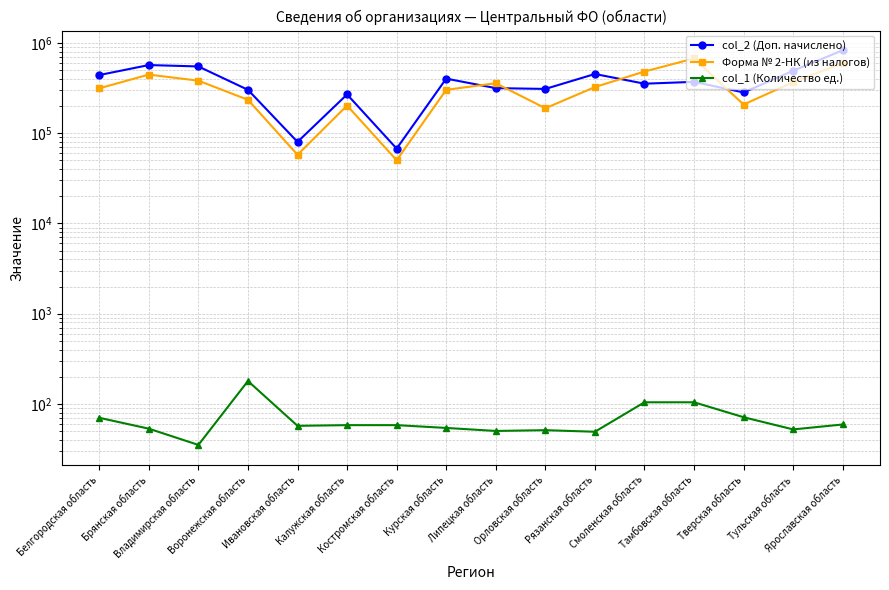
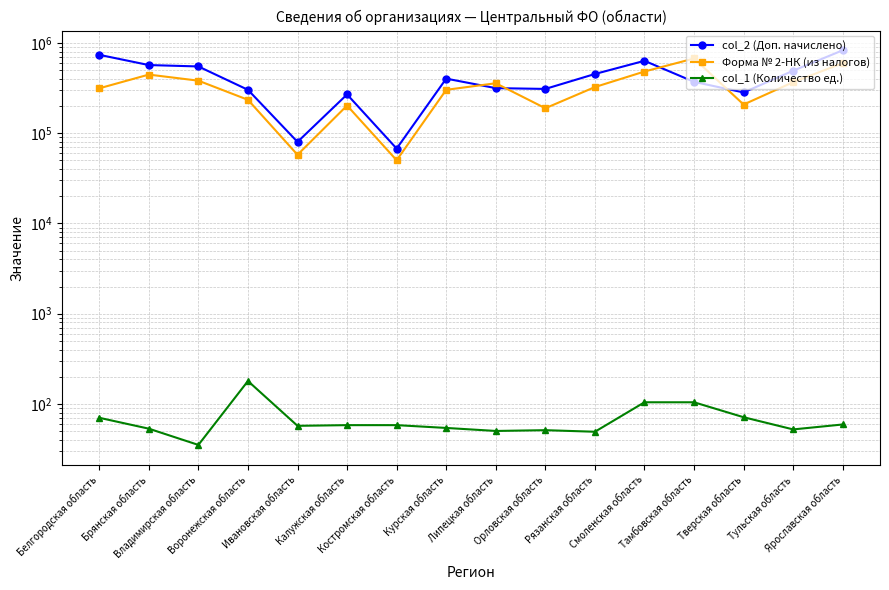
  {
    "col_2 (Доп. начислено)": {
-     "Белгородская область": 400000,
+     "Белгородская область": 700000,
      "Брянская область": 600000,
      "Владимирская область": 600000,
      "Воронежская область": 300000,
      "Ивановская область": 80000,
      "Калужская область": 270000,
      "Костромская область": 70000,
      "Курская область": 400000,
      "Липецкая область": 320000,
      "Орловская область": 310000,
      "Рязанская область": 500000,
-     "Смоленская область": 360000,
+     "Смоленская область": 600000,
      "Тверская область": 280000
    },
    "Форма № 2-НК (из налогов)": {
      "Белгородская область": 320000,
      "Брянская область": 400000,
      "Владимирская область": 380000,
      "Воронежская область": 240000,
      "Ивановская область": 60000,
      "Калужская область": 200000,
      "Костромская область": 50000,
      "Курская область": 300000,
      "Липецкая область": 360000,
      "Орловская область": 190000,
      "Рязанская область": 330000,
      "Смоленская область": 500000,
      "Тверская область": 210000
    },
    "col_1 (Количество ед.)": {
      "Белгородская область": 70,
      "Брянская область": 50,
      "Владимирская область": 35,
      "Воронежская область": 180,
      "Ивановская область": 60,
      "Калужская область": 60,
      "Костромская область": 60,
      "Курская область": 50,
      "Липецкая область": 50,
      "Орловская область": 50,
      "Рязанская область": 50,
      "Смоленская область": 100,
      "Тамбовская область": 100,
      "Тверская область": 70,
      "Тульская область": 50,
      "Ярославская область": 60
    }
  }
